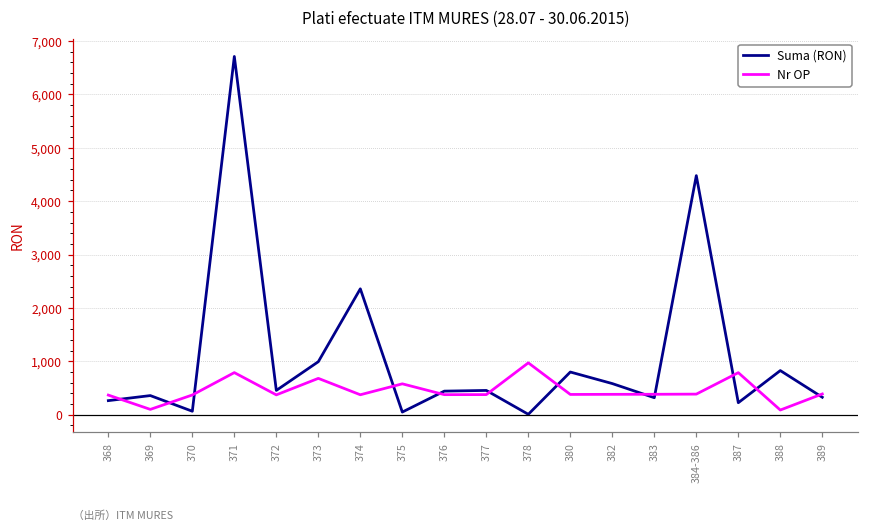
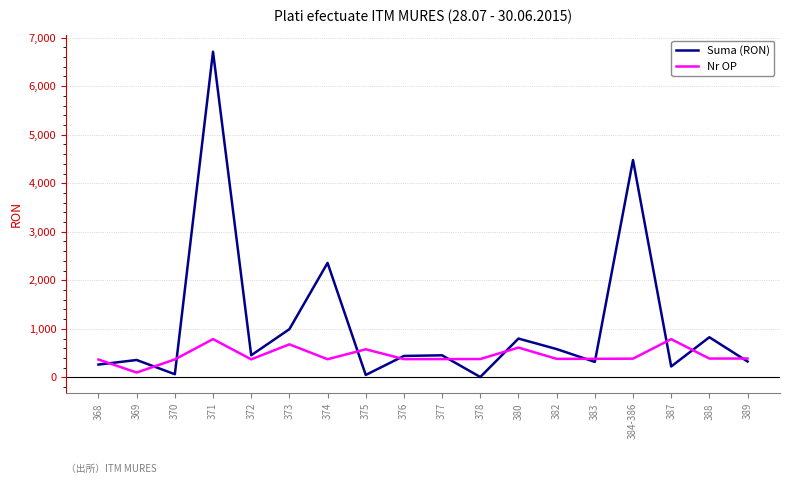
  {
    "Suma (RON)": {
      "368": "300",
      "369": "400",
      "370": "100",
      "371": "6,700",
      "372": "500",
      "373": "1,000",
      "374": "2,400",
      "375": "100",
      "376": "400",
      "377": "500",
      "378": "0",
      "380": "800",
      "382": "600",
      "383": "300",
      "384-386": "4,500",
      "387": "200",
      "388": "800",
      "389": "300"
    },
    "Nr OP": {
      "368": "400",
      "369": "100",
      "370": "400",
      "371": "800",
      "372": "400",
      "373": "700",
      "374": "400",
      "375": "600",
      "376": "400",
      "377": "400",
-     "378": "1,000",
-     "380": "400",
+     "378": "400",
+     "380": "600",
      "382": "400",
      "383": "400",
      "384-386": "400",
      "387": "800",
-     "388": "100",
+     "388": "400",
      "389": "400"
    }
  }
